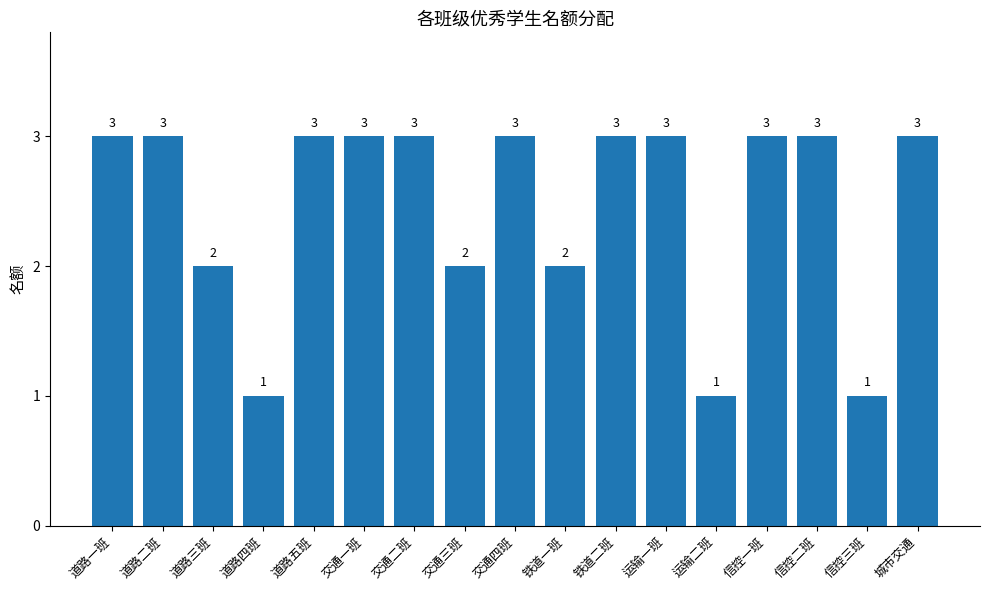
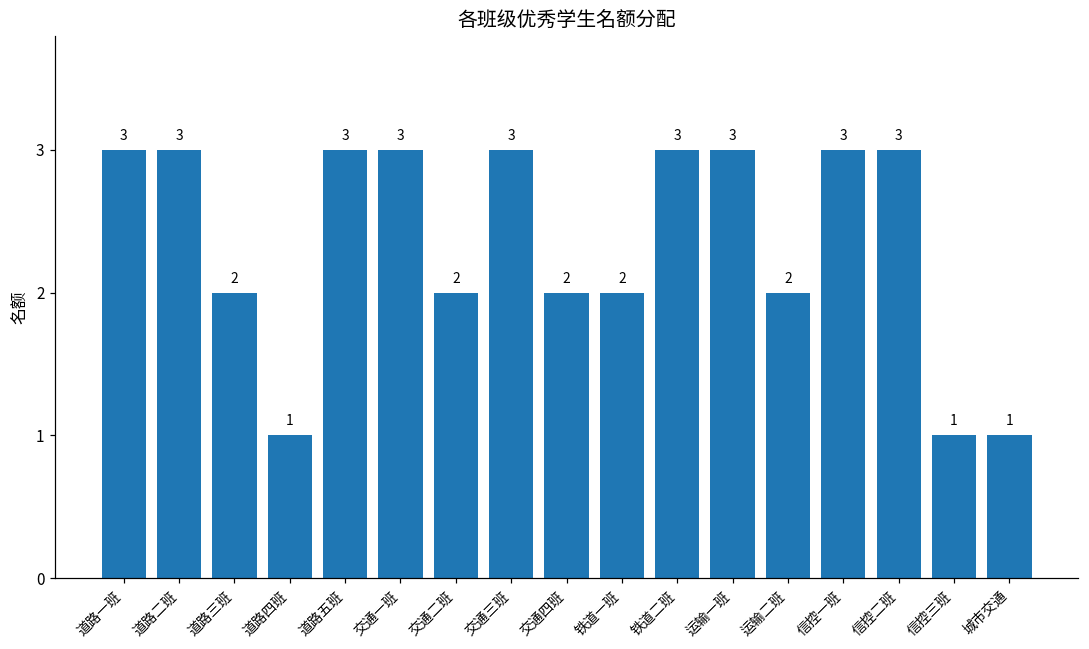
  {
    "道路一班": 3,
    "道路二班": 3,
    "道路三班": 2,
    "道路四班": 1,
    "道路五班": 3,
    "交通一班": 3,
-   "交通二班": 3,
-   "交通三班": 2,
-   "交通四班": 3,
+   "交通二班": 2,
+   "交通三班": 3,
+   "交通四班": 2,
    "铁道一班": 2,
    "铁道二班": 3,
    "运输一班": 3,
-   "运输二班": 1,
+   "运输二班": 2,
    "信控一班": 3,
    "信控二班": 3,
    "信控三班": 1,
-   "城市交通": 3
+   "城市交通": 1
  }
